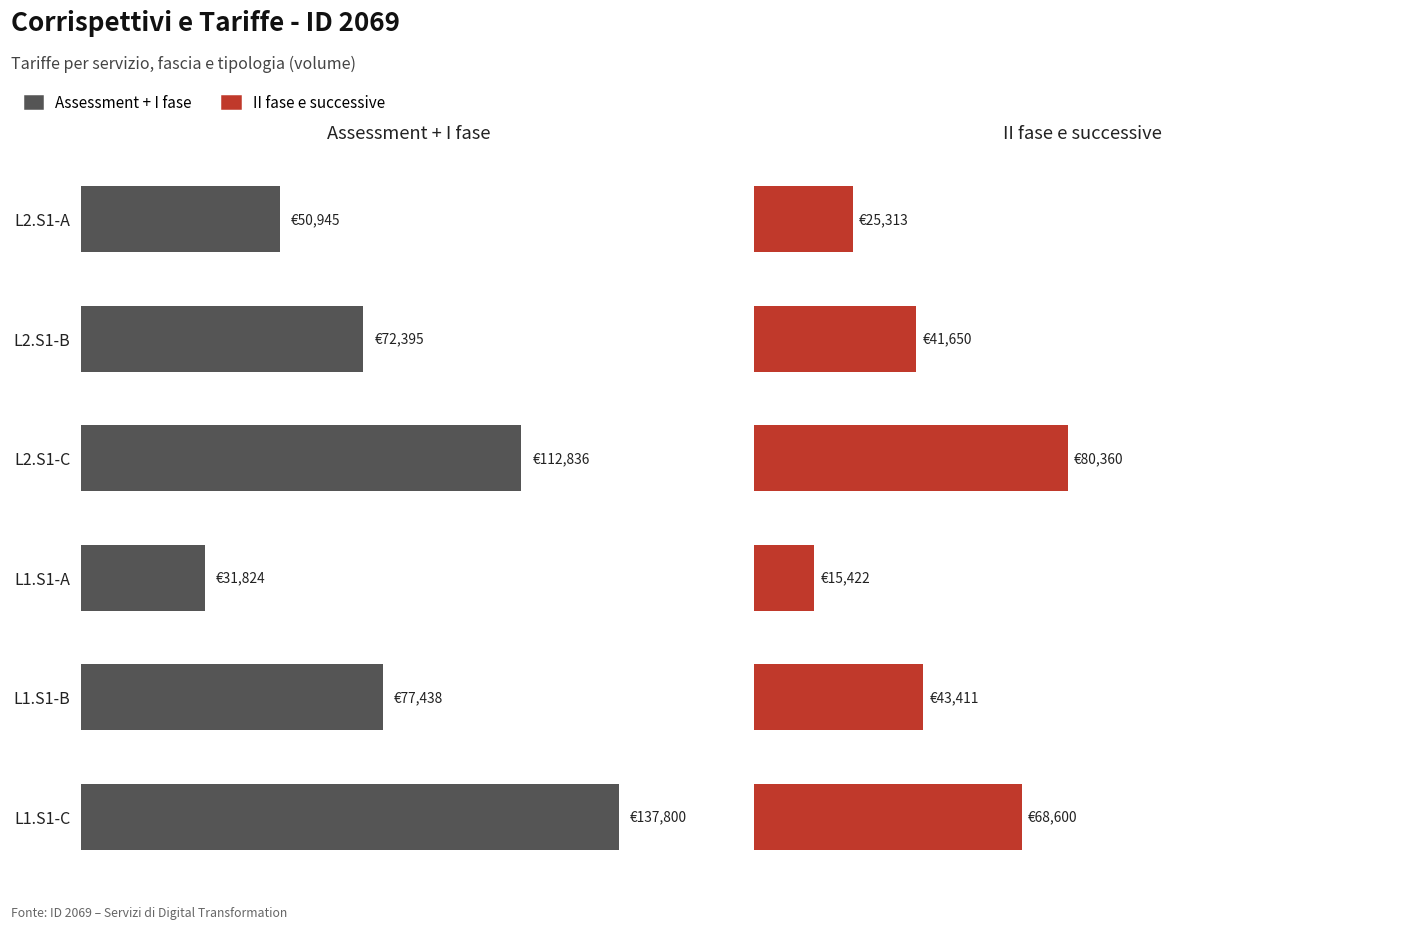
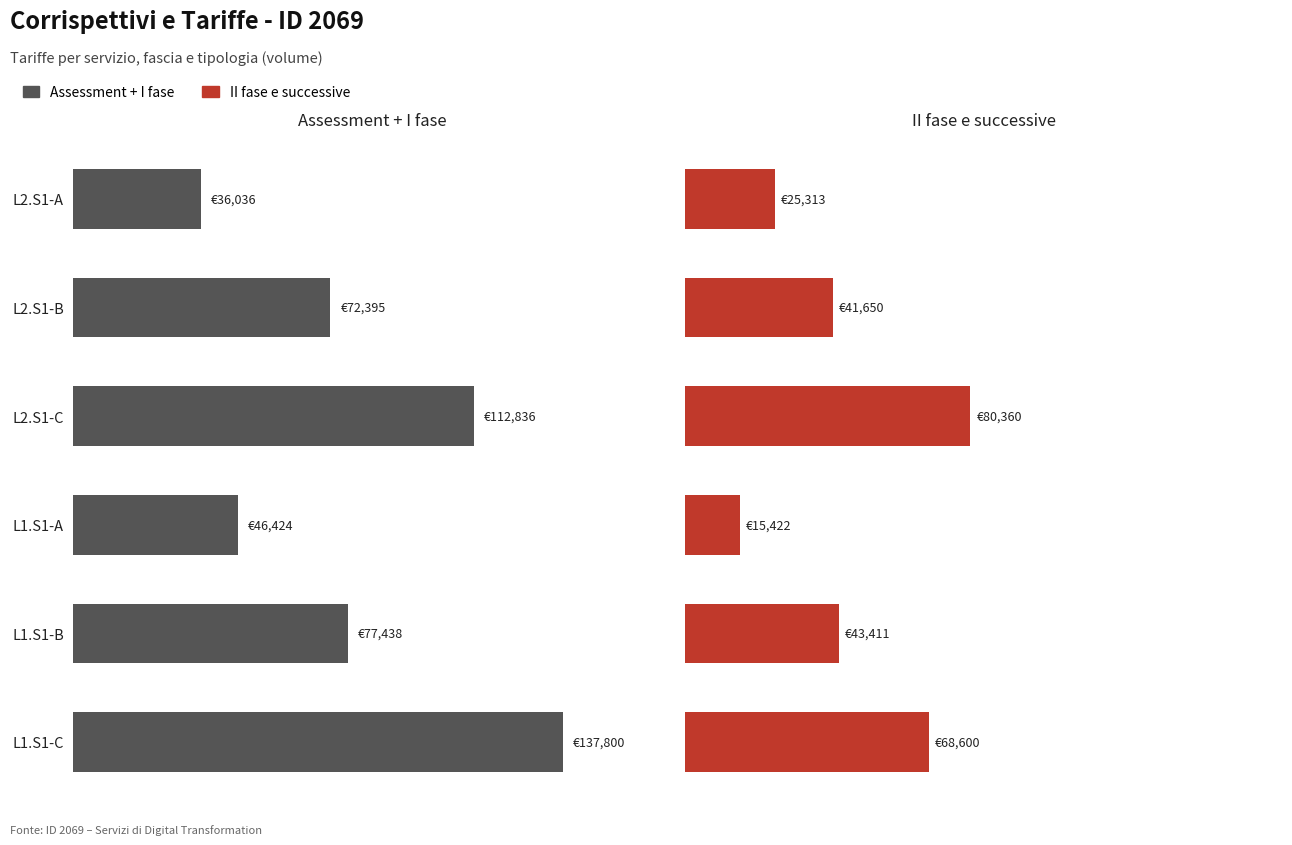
  {
    "Assessment + I fase": {
-     "L2.S1-A": "€50,945",
+     "L2.S1-A": "€36,036",
      "L2.S1-B": "€72,395",
      "L2.S1-C": "€112,836",
-     "L1.S1-A": "€31,824",
+     "L1.S1-A": "€46,424",
      "L1.S1-B": "€77,438",
      "L1.S1-C": "€137,800"
    }
  }
